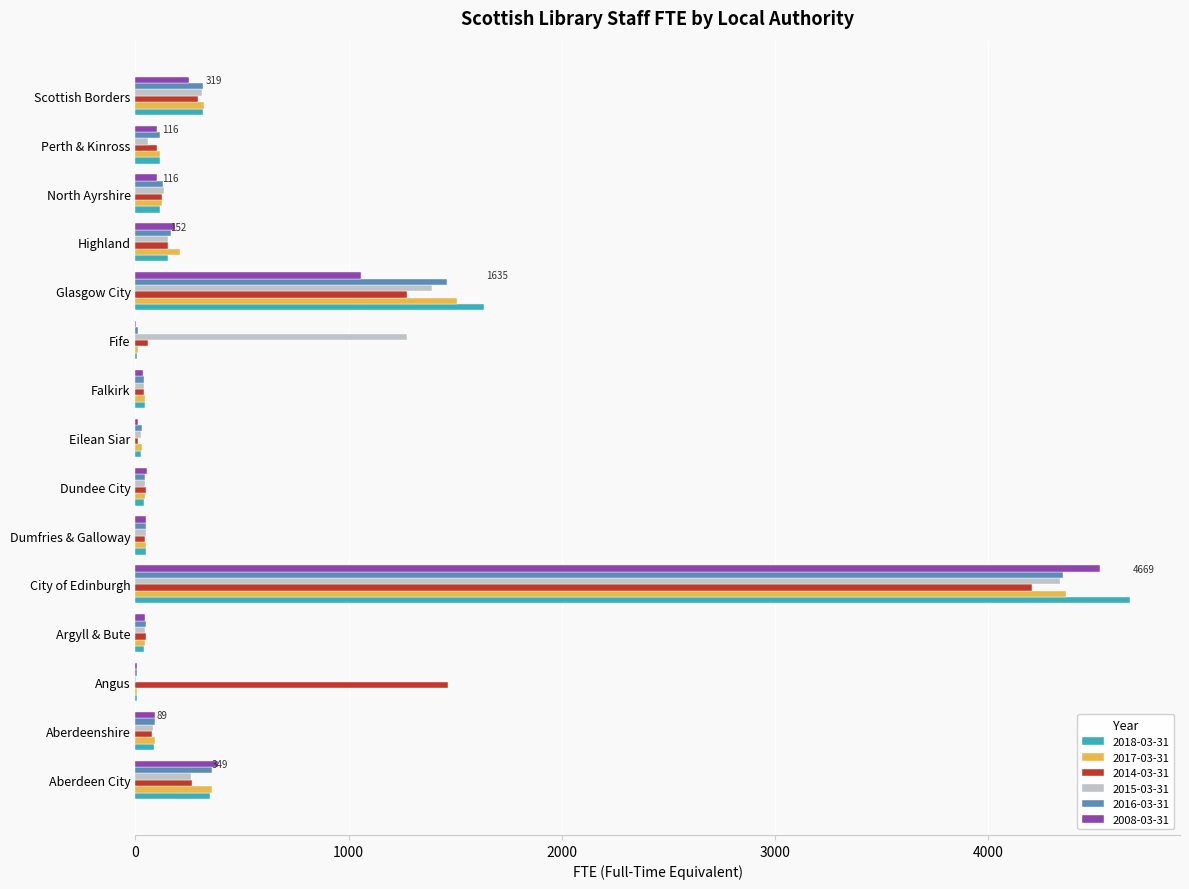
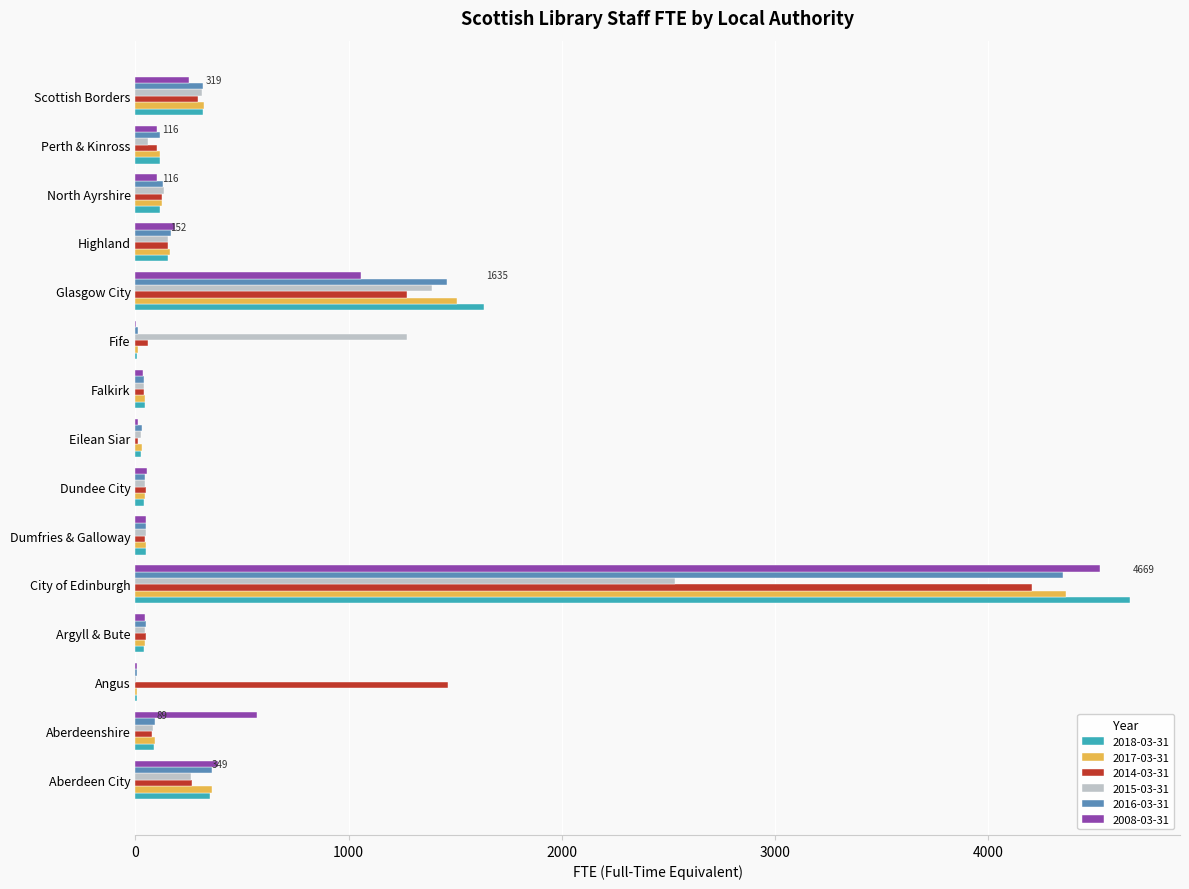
  {
    "2017-03-31": {
      "Scottish Borders": 320,
      "Perth & Kinross": 110,
      "North Ayrshire": 130,
-     "Highland": 210,
+     "Highland": 160,
      "Glasgow City": 1510,
      "Falkirk": 40,
      "Eilean Siar": 30,
      "Dundee City": 40,
      "Dumfries & Galloway": 50,
      "City of Edinburgh": 4370,
      "Argyll & Bute": 50,
      "Aberdeenshire": 90,
      "Aberdeen City": 360
    },
    "2014-03-31": {
      "Scottish Borders": 290,
      "Perth & Kinross": 100,
      "North Ayrshire": 130,
      "Glasgow City": 1270,
      "Fife": 60,
      "Falkirk": 40,
      "Dundee City": 50,
      "Dumfries & Galloway": 50,
      "City of Edinburgh": 4210,
      "Argyll & Bute": 50,
      "Angus": 1460,
      "Aberdeenshire": 80,
      "Aberdeen City": 260
    },
    "2015-03-31": {
      "Scottish Borders": 310,
      "Perth & Kinross": 60,
      "North Ayrshire": 130,
      "Glasgow City": 1390,
      "Fife": 1270,
      "Falkirk": 40,
      "Eilean Siar": 20,
      "Dundee City": 50,
      "Dumfries & Galloway": 50,
-     "City of Edinburgh": 4340,
+     "City of Edinburgh": 2530,
      "Argyll & Bute": 40,
      "Aberdeenshire": 80,
      "Aberdeen City": 260
    },
    "2008-03-31": {
      "Scottish Borders": 250,
      "Perth & Kinross": 100,
      "North Ayrshire": 100,
      "Glasgow City": 1060,
      "Falkirk": 30,
      "Eilean Siar": 10,
      "Dundee City": 50,
      "Dumfries & Galloway": 50,
      "City of Edinburgh": 4530,
      "Argyll & Bute": 50,
-     "Aberdeenshire": 90
+     "Aberdeenshire": 570
    }
  }
